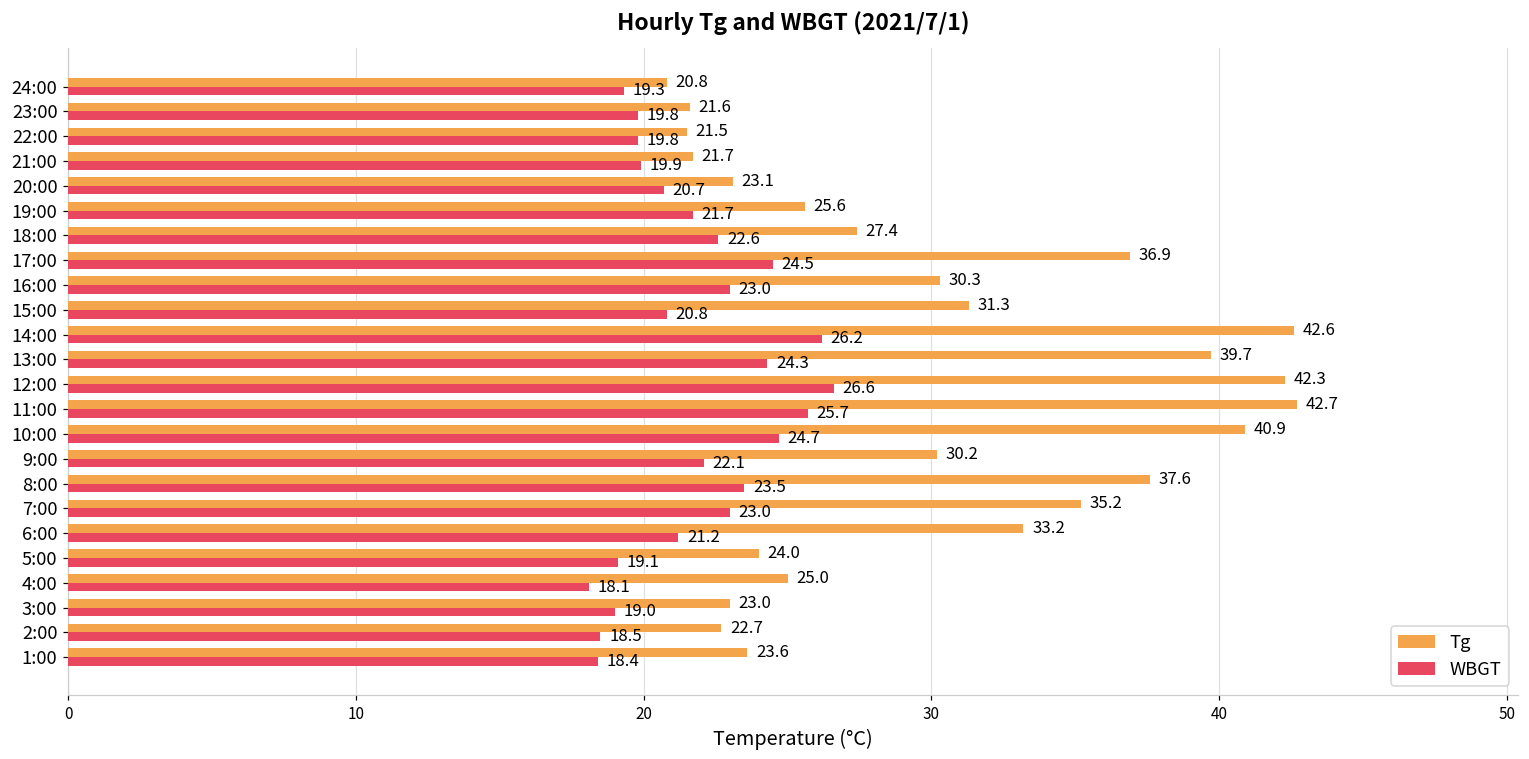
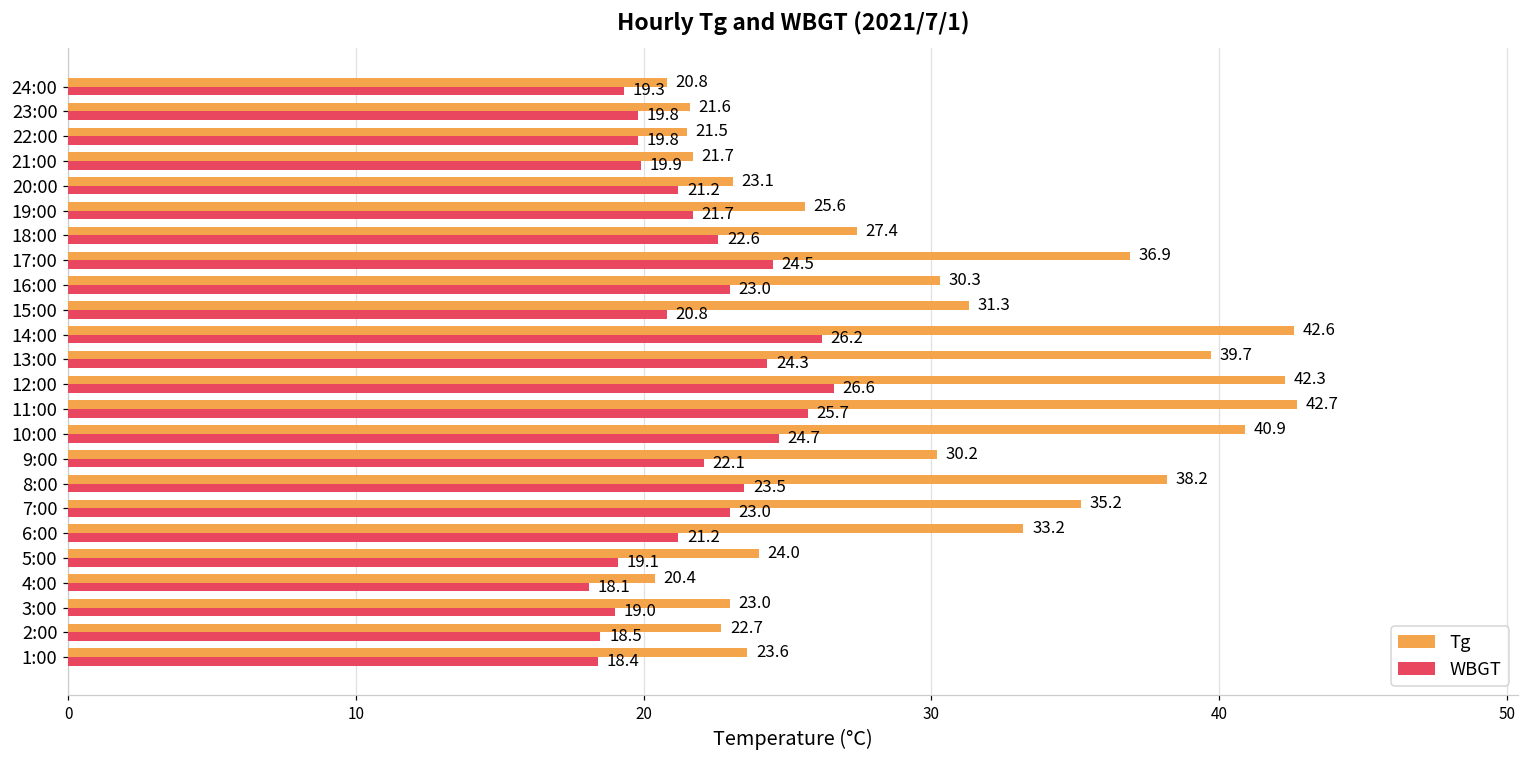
  {
    "Tg": {
      "24:00": 20.8,
      "23:00": 21.6,
      "22:00": 21.5,
      "21:00": 21.7,
      "20:00": 23.1,
      "19:00": 25.6,
      "18:00": 27.4,
      "17:00": 36.9,
      "16:00": 30.3,
      "15:00": 31.3,
      "14:00": 42.6,
      "13:00": 39.7,
      "12:00": 42.3,
      "11:00": 42.7,
      "10:00": 40.9,
      "9:00": 30.2,
-     "8:00": 37.6,
+     "8:00": 38.2,
      "7:00": 35.2,
      "6:00": 33.2,
      "5:00": 24.0,
-     "4:00": 25.0,
+     "4:00": 20.4,
      "3:00": 23.0,
      "2:00": 22.7,
      "1:00": 23.6
    },
    "WBGT": {
      "24:00": 19.3,
      "23:00": 19.8,
      "22:00": 19.8,
      "21:00": 19.9,
-     "20:00": 20.7,
+     "20:00": 21.2,
      "19:00": 21.7,
      "18:00": 22.6,
      "17:00": 24.5,
      "16:00": 23.0,
      "15:00": 20.8,
      "14:00": 26.2,
      "13:00": 24.3,
      "12:00": 26.6,
      "11:00": 25.7,
      "10:00": 24.7,
      "9:00": 22.1,
      "8:00": 23.5,
      "7:00": 23.0,
      "6:00": 21.2,
      "5:00": 19.1,
      "4:00": 18.1,
      "3:00": 19.0,
      "2:00": 18.5,
      "1:00": 18.4
    }
  }
